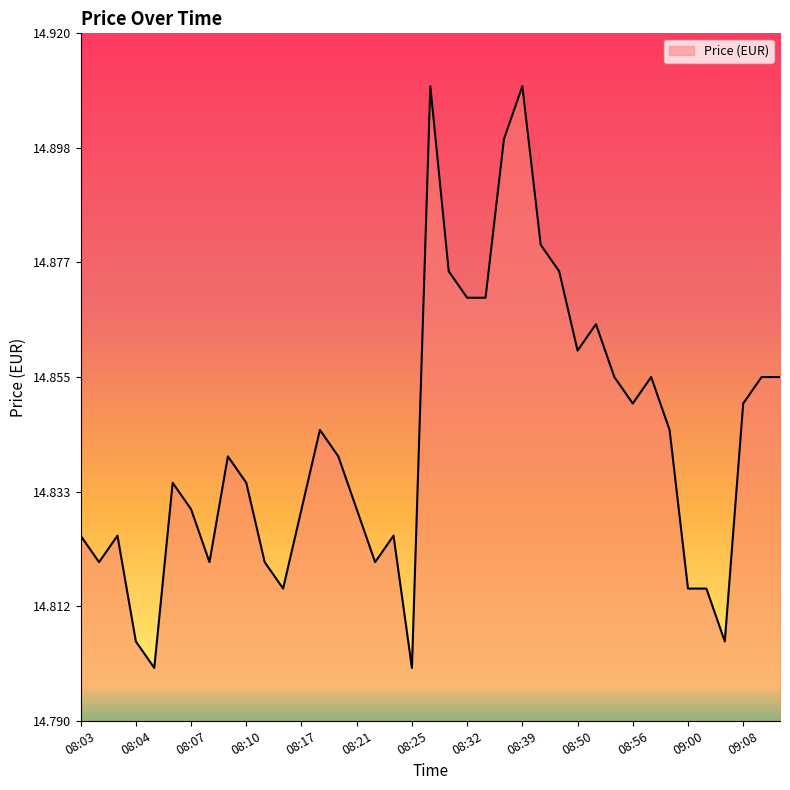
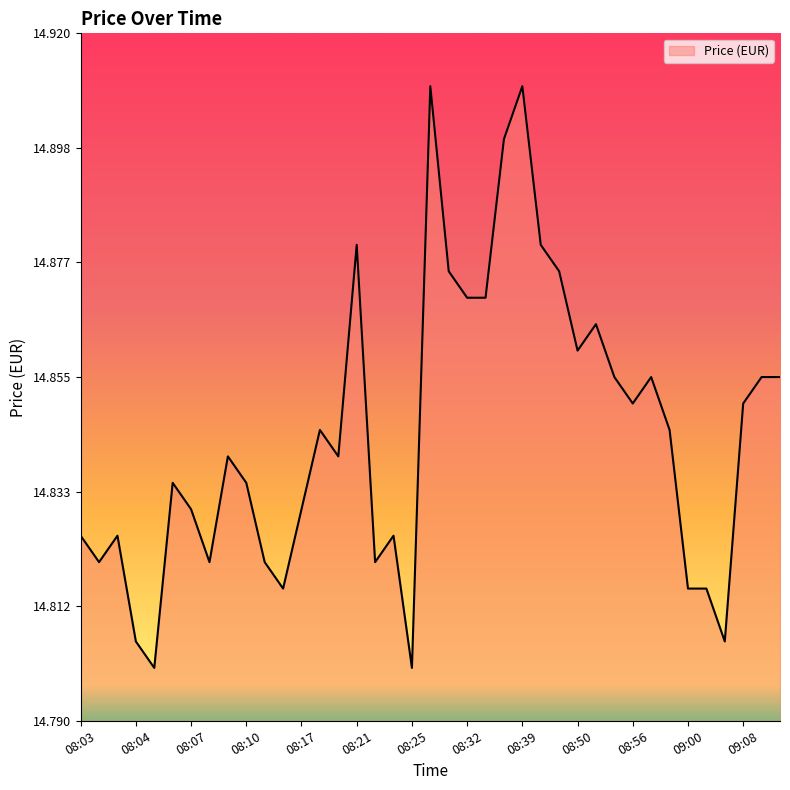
  {
    "08:17": 14.83,
-   "08:21": 14.83,
+   "08:21": 14.88,
    "08:25": 14.80,
    "08:39": 14.91
  }
